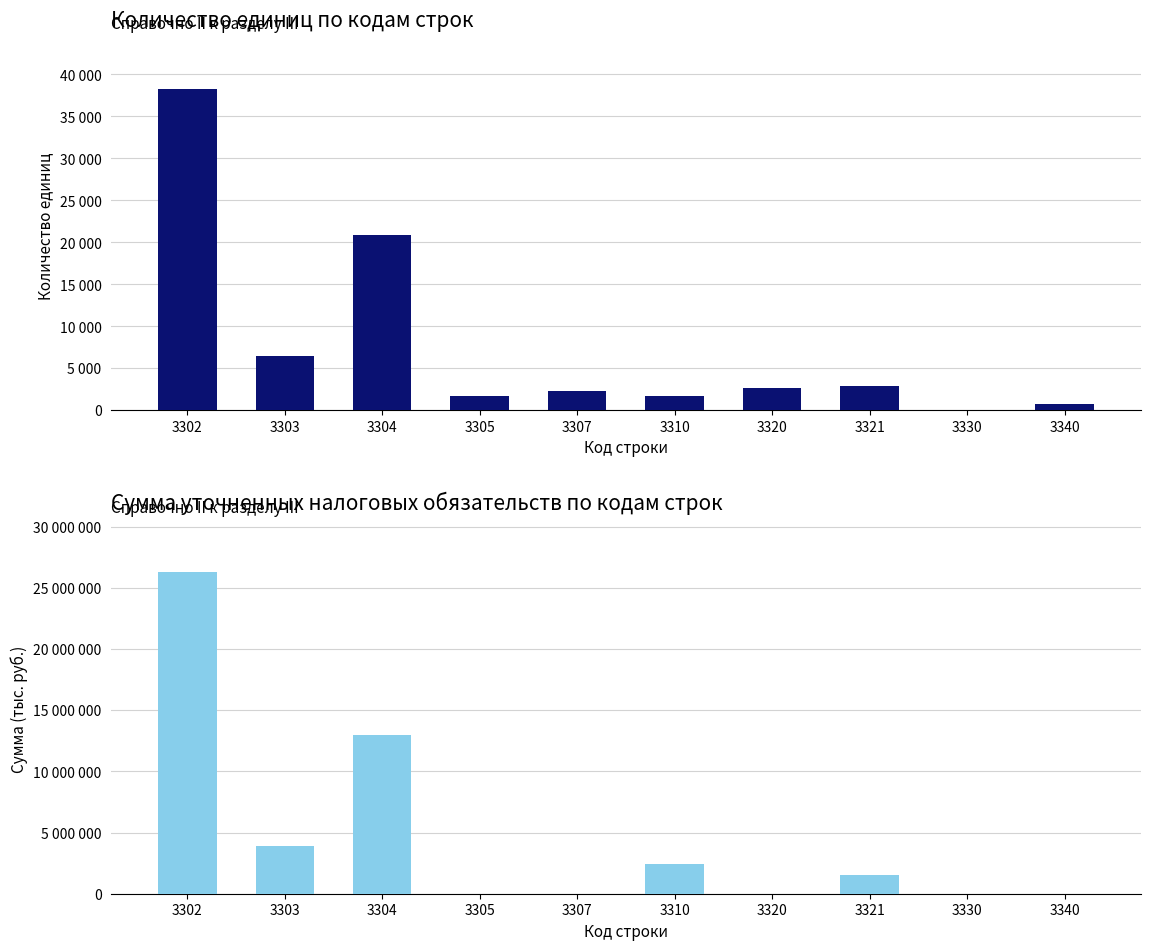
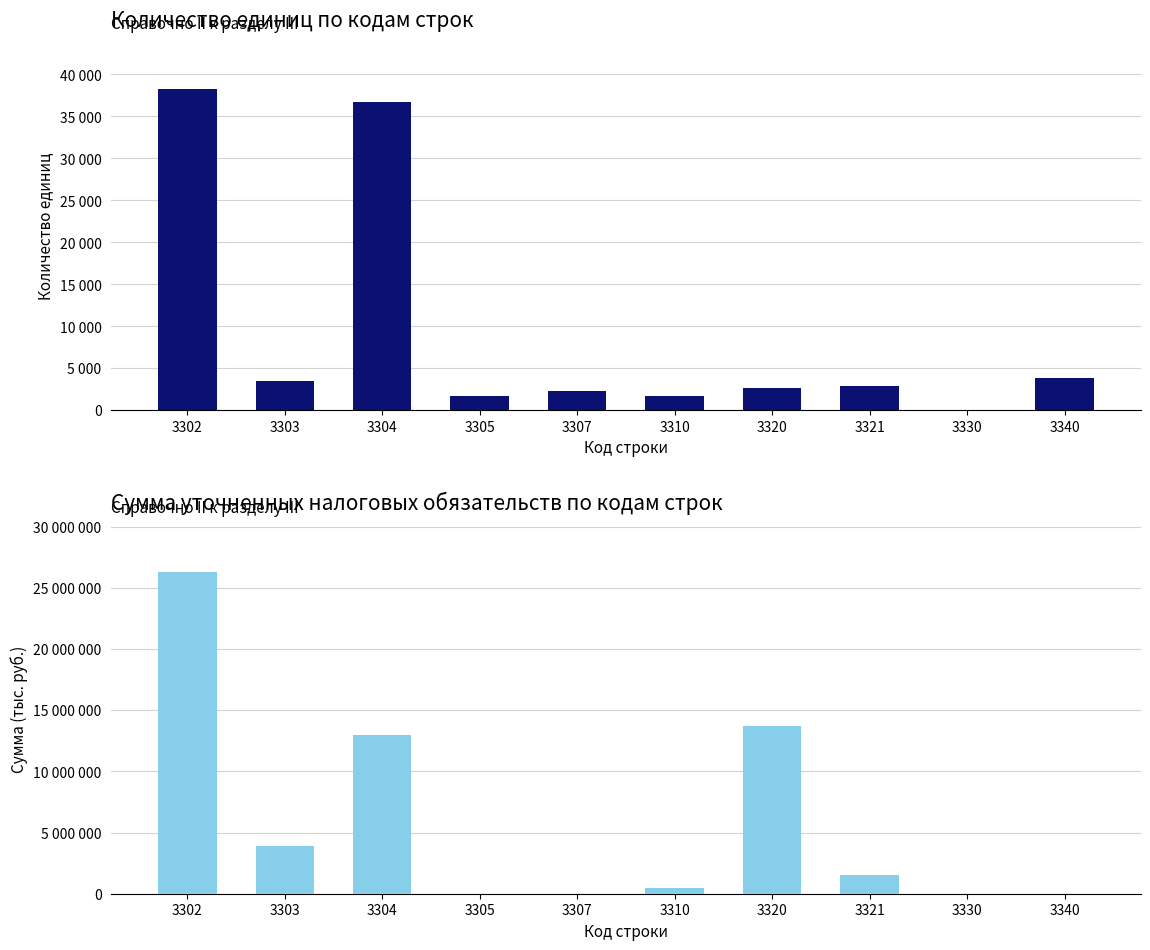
  {
    "Количество единиц по кодам строк": {
      "3302": 38000,
-     "3303": 7000,
-     "3304": 21000,
+     "3303": 3000,
+     "3304": 37000,
      "3305": 2000,
      "3307": 2000,
      "3310": 2000,
      "3320": 3000,
      "3321": 3000,
      "3330": 0,
-     "3340": 1000
+     "3340": 4000
    },
    "Сумма уточненных налоговых обязательств по кодам строк": {
      "3302": 26300000,
      "3303": 3900000,
      "3304": 13000000,
      "3305": 0,
      "3307": 0,
-     "3310": 2400000,
-     "3320": 0,
+     "3310": 500000,
+     "3320": 13700000,
      "3321": 1600000,
      "3330": 0,
      "3340": 0
    }
  }
